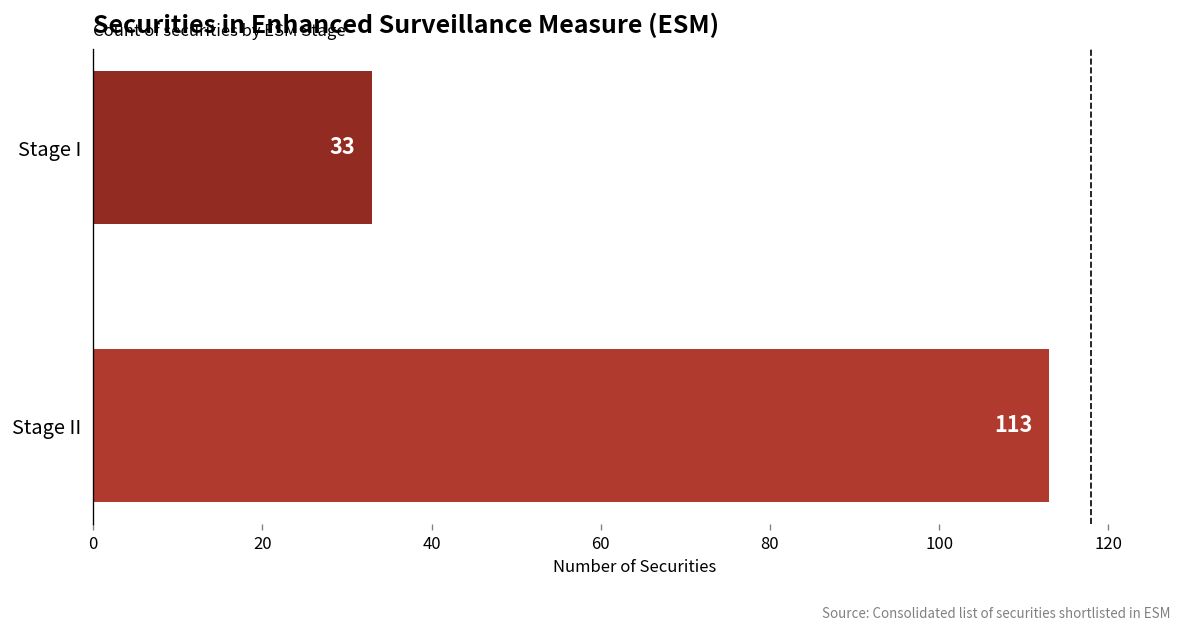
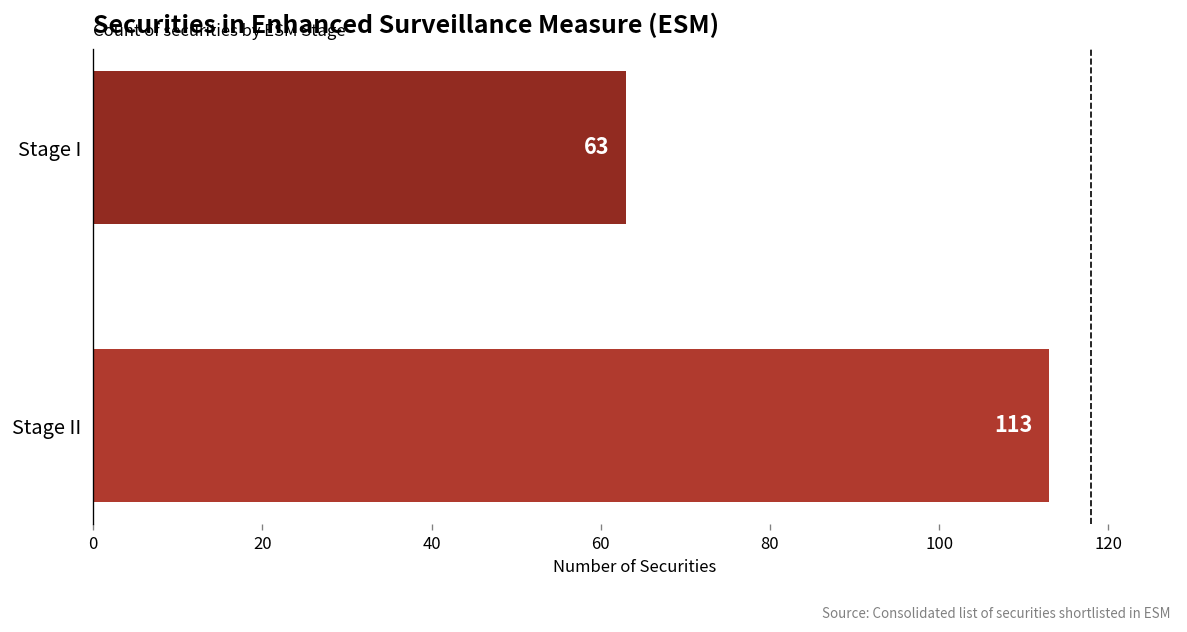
  {
-   "Stage I": 33,
+   "Stage I": 63,
    "Stage II": 113
  }
